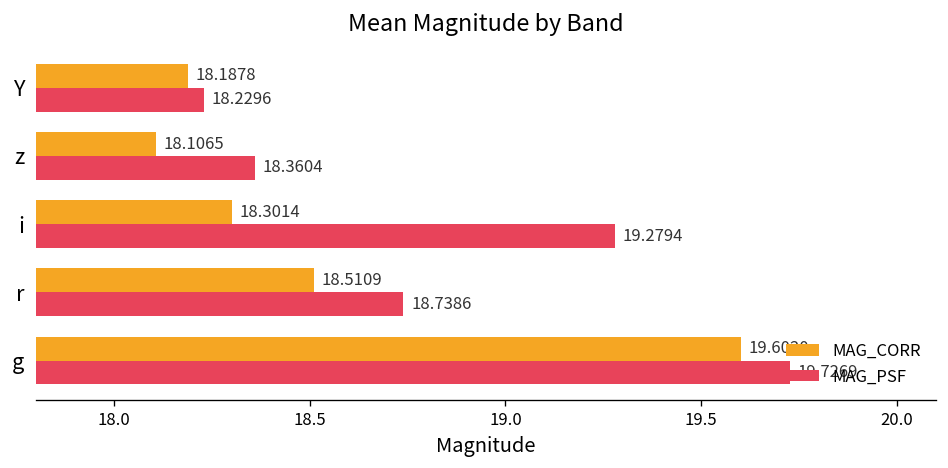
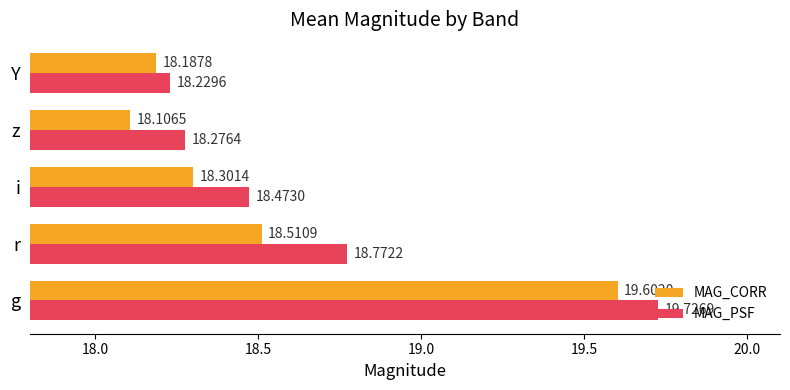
  {
    "MAG_CORR": {
      "Y": 18.1878,
      "z": 18.1065,
      "i": 18.3014,
      "r": 18.5109,
      "g": 19.6020
    },
    "MAG_PSF": {
      "Y": 18.2296,
-     "z": 18.3604,
-     "i": 19.2794,
-     "r": 18.7386,
+     "z": 18.2764,
+     "i": 18.4730,
+     "r": 18.7722,
      "g": 19.7269
    }
  }
